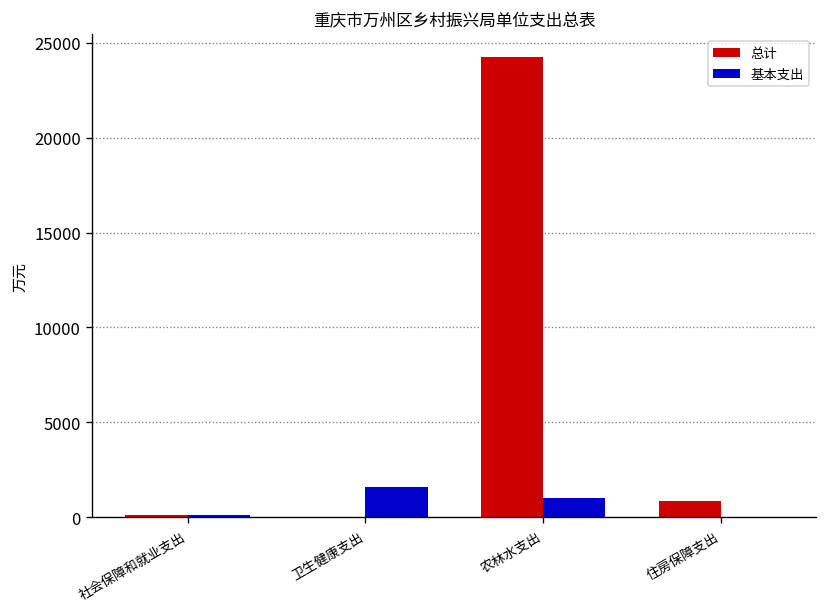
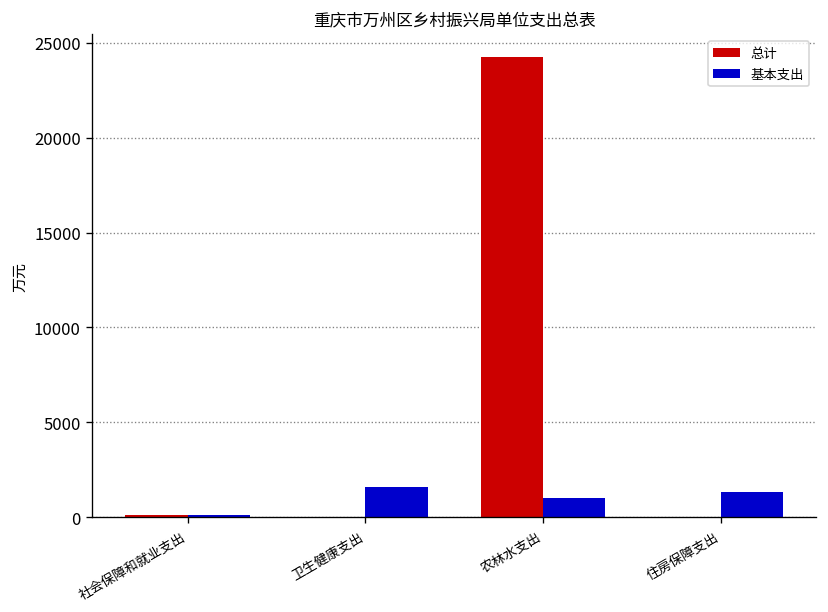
  {
    "总计": {
      "农林水支出": 24200,
-     "住房保障支出": 900
+     "住房保障支出": 0
    },
    "基本支出": {
      "卫生健康支出": 1600,
      "农林水支出": 1000,
-     "住房保障支出": 0
+     "住房保障支出": 1400
    }
  }
